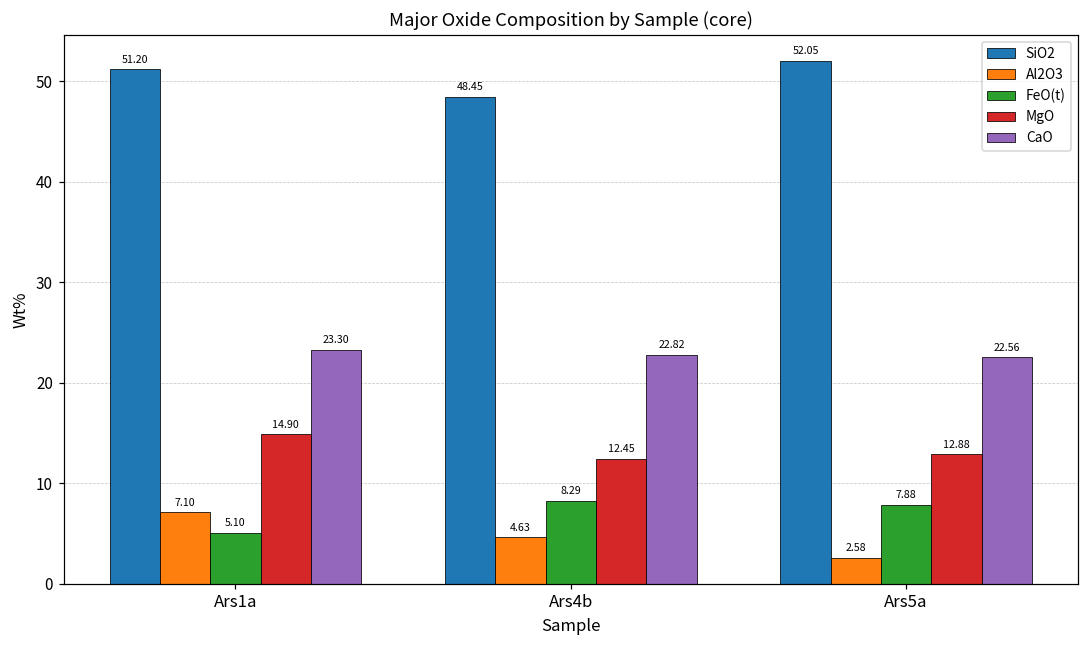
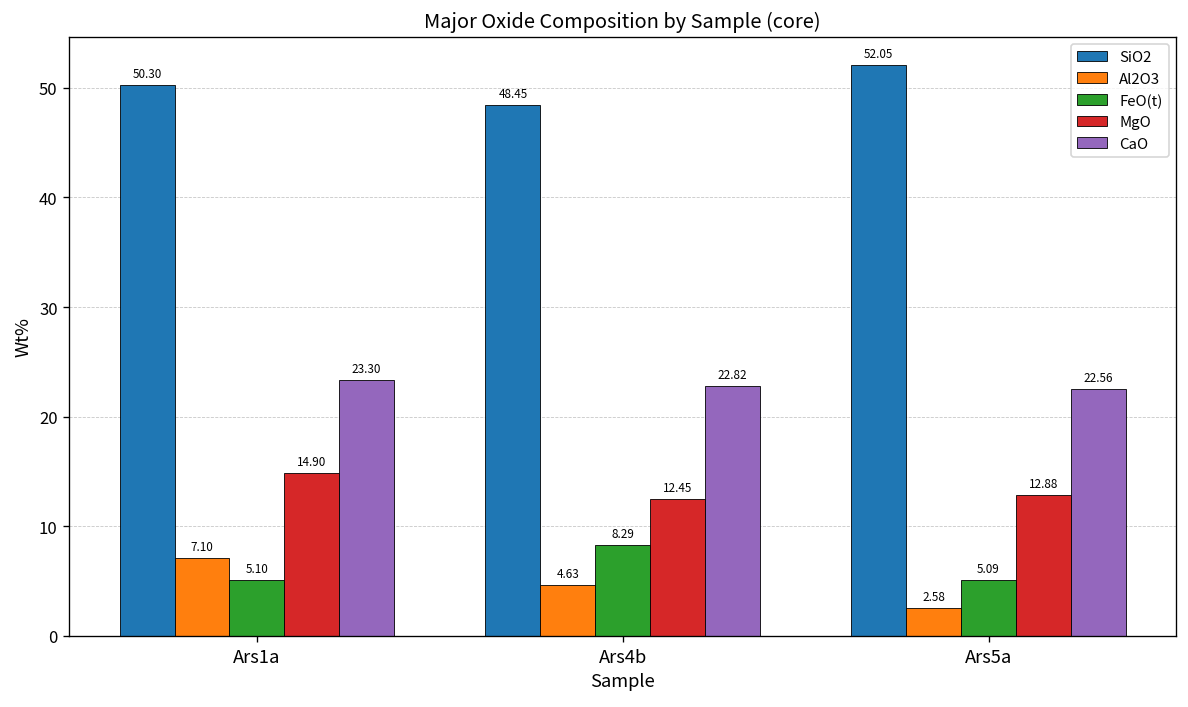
  {
    "SiO2": {
-     "Ars1a": 51.20,
+     "Ars1a": 50.30,
      "Ars4b": 48.45,
      "Ars5a": 52.05
    },
    "Al2O3": {
      "Ars1a": 7.10,
      "Ars4b": 4.63,
      "Ars5a": 2.58
    },
    "FeO(t)": {
      "Ars1a": 5.10,
      "Ars4b": 8.29,
-     "Ars5a": 7.88
+     "Ars5a": 5.09
    },
    "MgO": {
      "Ars1a": 14.90,
      "Ars4b": 12.45,
      "Ars5a": 12.88
    },
    "CaO": {
      "Ars1a": 23.30,
      "Ars4b": 22.82,
      "Ars5a": 22.56
    }
  }
